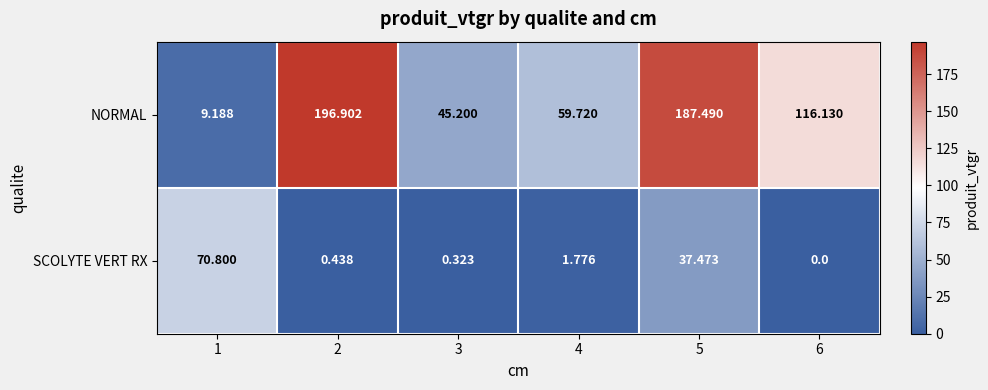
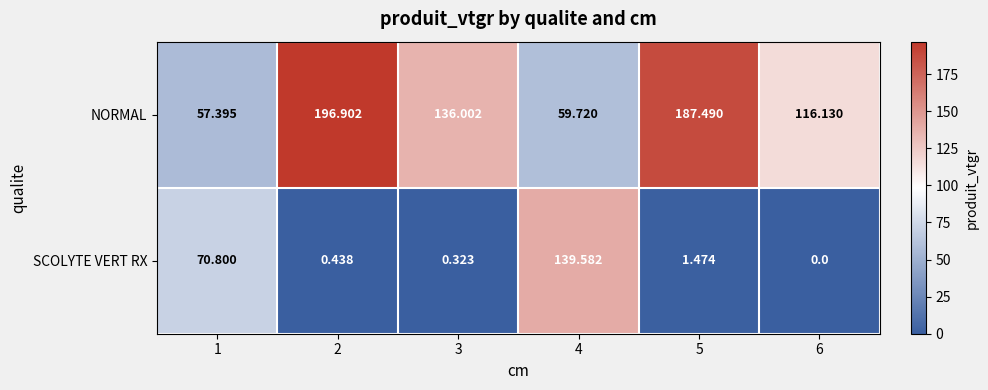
  {
    "NORMAL": {
-     "1": 9.188,
+     "1": 57.395,
      "2": 196.902,
-     "3": 45.200,
+     "3": 136.002,
      "4": 59.720,
      "5": 187.490,
      "6": 116.130
    },
    "SCOLYTE VERT RX": {
      "1": 70.800,
      "2": 0.438,
      "3": 0.323,
-     "4": 1.776,
-     "5": 37.473,
+     "4": 139.582,
+     "5": 1.474,
      "6": 0.0
    }
  }
